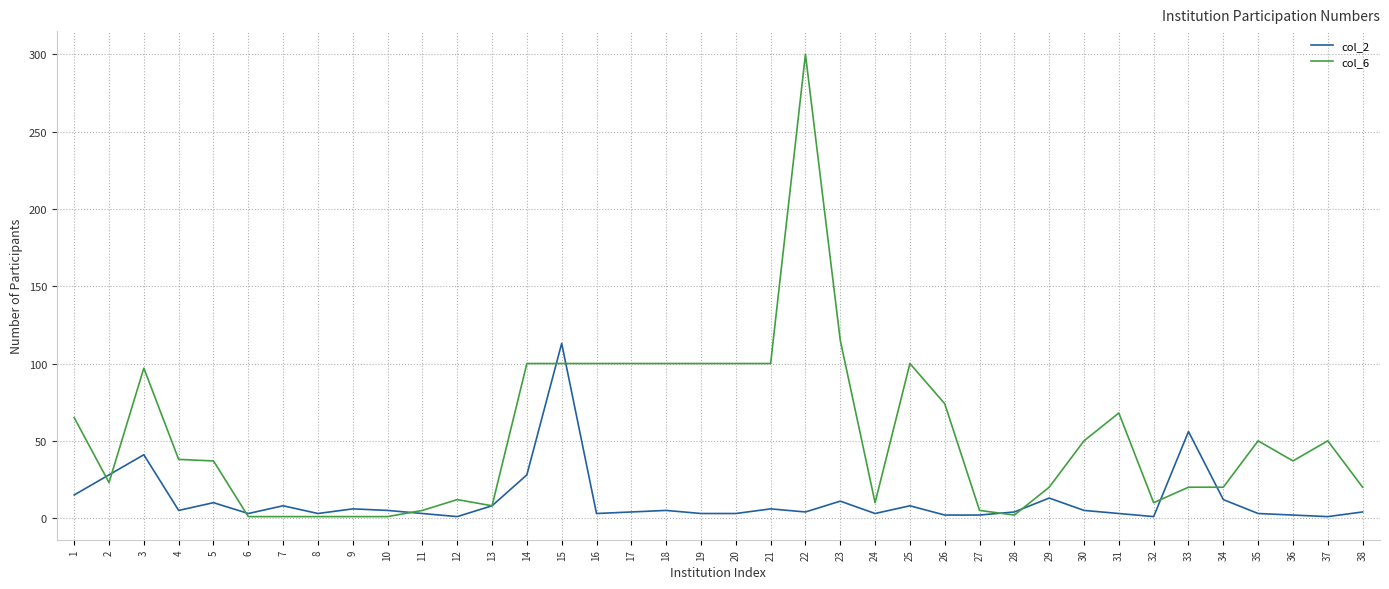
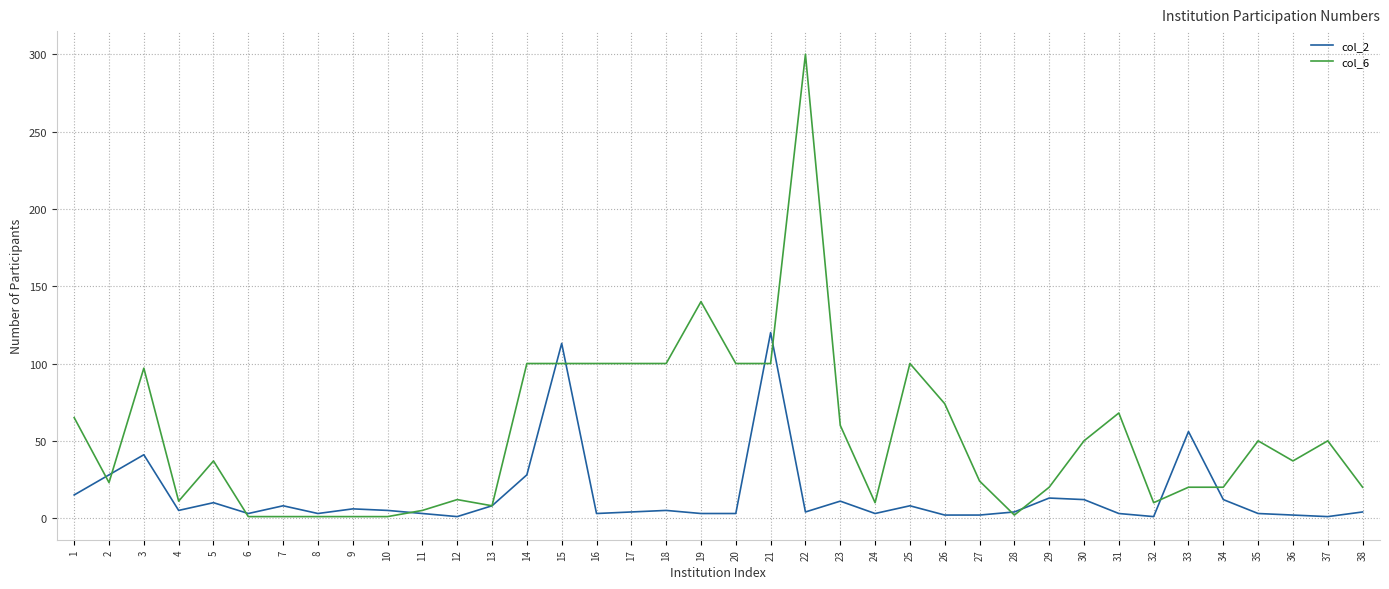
  {
    "col_2": {
      "1": 15,
      "2": 28,
      "3": 41,
      "4": 5,
      "5": 10,
      "6": 3,
      "7": 8,
      "8": 3,
      "9": 6,
      "10": 5,
      "11": 3,
      "12": 1,
      "14": 28,
      "15": 113,
      "16": 3,
      "17": 4,
      "18": 5,
      "19": 3,
      "20": 3,
-     "21": 6,
+     "21": 120,
      "22": 4,
      "23": 11,
      "24": 3,
      "25": 8,
      "26": 2,
      "27": 2,
      "28": 4,
      "29": 13,
-     "30": 5,
+     "30": 12,
      "31": 3,
      "32": 1,
      "33": 56,
      "34": 12,
      "35": 3,
      "36": 2,
      "37": 1,
      "38": 4
    },
    "col_6": {
      "1": 65,
      "2": 23,
      "3": 97,
-     "4": 38,
+     "4": 11,
      "5": 37,
      "6": 1,
      "7": 1,
      "8": 1,
      "9": 1,
      "10": 1,
      "11": 5,
      "12": 12,
      "14": 100,
      "15": 100,
      "16": 100,
      "17": 100,
      "18": 100,
-     "19": 100,
+     "19": 140,
      "20": 100,
      "21": 100,
      "22": 300,
-     "23": 115,
+     "23": 60,
      "24": 10,
      "25": 100,
      "26": 74,
-     "27": 5,
+     "27": 24,
      "28": 2,
      "29": 20,
      "30": 50,
      "31": 68,
      "32": 10,
      "33": 20,
      "34": 20,
      "35": 50,
      "36": 37,
      "37": 50,
      "38": 20
    }
  }
